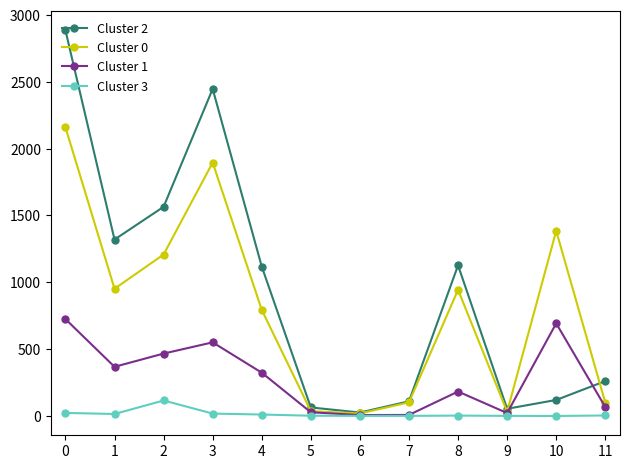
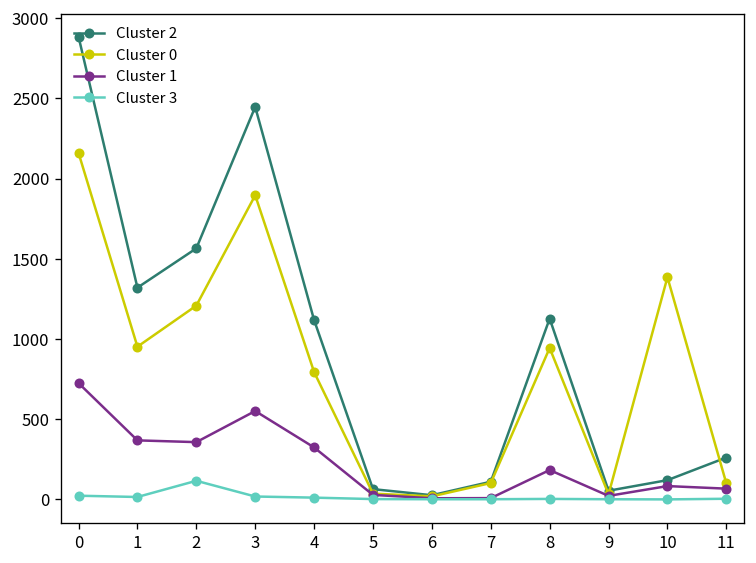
  {
    "Cluster 2": {
      "0": 2890,
      "1": 1320,
      "2": 1570,
      "3": 2450,
      "4": 1120,
      "5": 60,
      "8": 1130,
      "9": 50,
      "10": 120,
      "11": 260
    },
    "Cluster 0": {
      "0": 2160,
      "1": 950,
      "2": 1210,
      "3": 1900,
      "4": 790,
      "8": 940,
      "10": 1390,
      "11": 100
    },
    "Cluster 1": {
      "0": 730,
      "1": 370,
-     "2": 470,
+     "2": 360,
      "3": 550,
      "4": 320,
      "8": 180,
-     "10": 690,
+     "10": 80,
      "11": 70
    },
    "Cluster 3": {
      "0": 20,
      "1": 20,
      "2": 120,
      "3": 20,
      "4": 10,
      "5": 0,
      "8": 0,
      "9": 0,
      "10": 0,
      "11": 0
    }
  }
